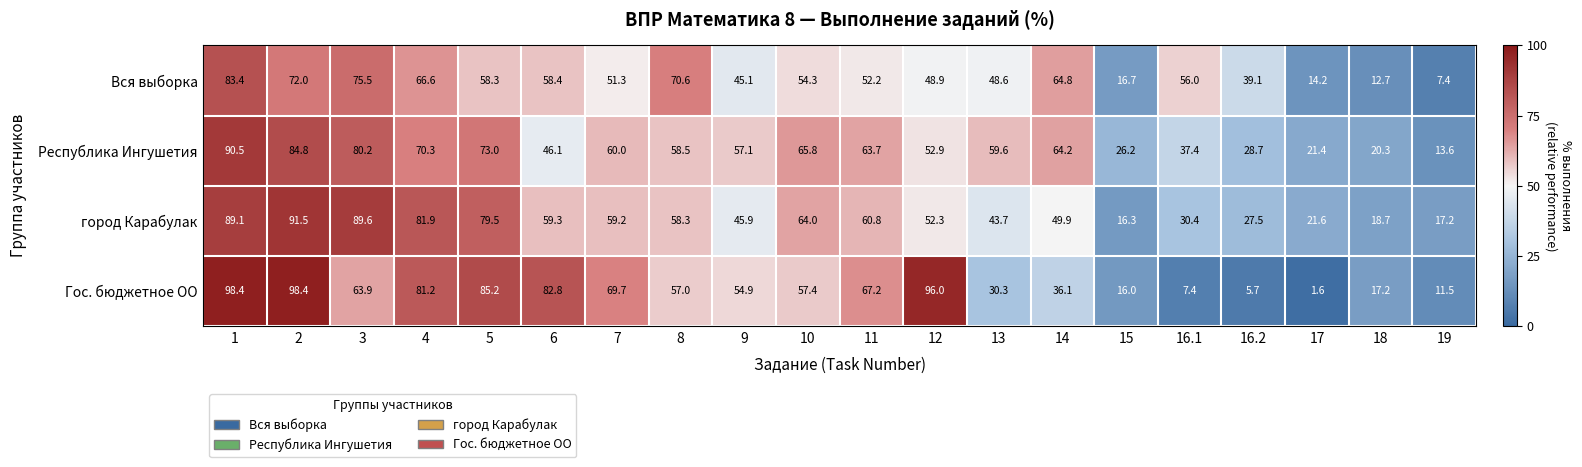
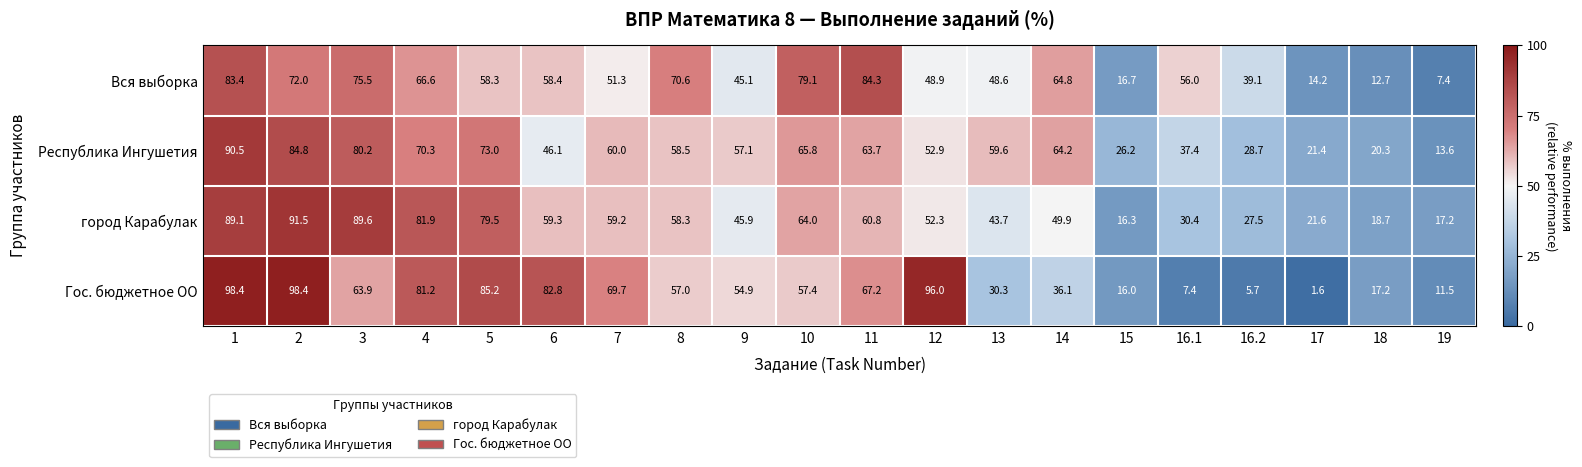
  {
    "Вся выборка": {
      "1": 83.4,
      "2": 72.0,
      "3": 75.5,
      "4": 66.6,
      "5": 58.3,
      "6": 58.4,
      "7": 51.3,
      "8": 70.6,
      "9": 45.1,
-     "10": 54.3,
-     "11": 52.2,
+     "10": 79.1,
+     "11": 84.3,
      "12": 48.9,
      "13": 48.6,
      "14": 64.8,
      "15": 16.7,
      "16.1": 56.0,
      "16.2": 39.1,
      "17": 14.2,
      "18": 12.7,
      "19": 7.4
    },
    "Республика Ингушетия": {
      "1": 90.5,
      "2": 84.8,
      "3": 80.2,
      "4": 70.3,
      "5": 73.0,
      "6": 46.1,
      "7": 60.0,
      "8": 58.5,
      "9": 57.1,
      "10": 65.8,
      "11": 63.7,
      "12": 52.9,
      "13": 59.6,
      "14": 64.2,
      "15": 26.2,
      "16.1": 37.4,
      "16.2": 28.7,
      "17": 21.4,
      "18": 20.3,
      "19": 13.6
    },
    "город Карабулак": {
      "1": 89.1,
      "2": 91.5,
      "3": 89.6,
      "4": 81.9,
      "5": 79.5,
      "6": 59.3,
      "7": 59.2,
      "8": 58.3,
      "9": 45.9,
      "10": 64.0,
      "11": 60.8,
      "12": 52.3,
      "13": 43.7,
      "14": 49.9,
      "15": 16.3,
      "16.1": 30.4,
      "16.2": 27.5,
      "17": 21.6,
      "18": 18.7,
      "19": 17.2
    },
    "Гос. бюджетное ОО": {
      "1": 98.4,
      "2": 98.4,
      "3": 63.9,
      "4": 81.2,
      "5": 85.2,
      "6": 82.8,
      "7": 69.7,
      "8": 57.0,
      "9": 54.9,
      "10": 57.4,
      "11": 67.2,
      "12": 96.0,
      "13": 30.3,
      "14": 36.1,
      "15": 16.0,
      "16.1": 7.4,
      "16.2": 5.7,
      "17": 1.6,
      "18": 17.2,
      "19": 11.5
    }
  }
